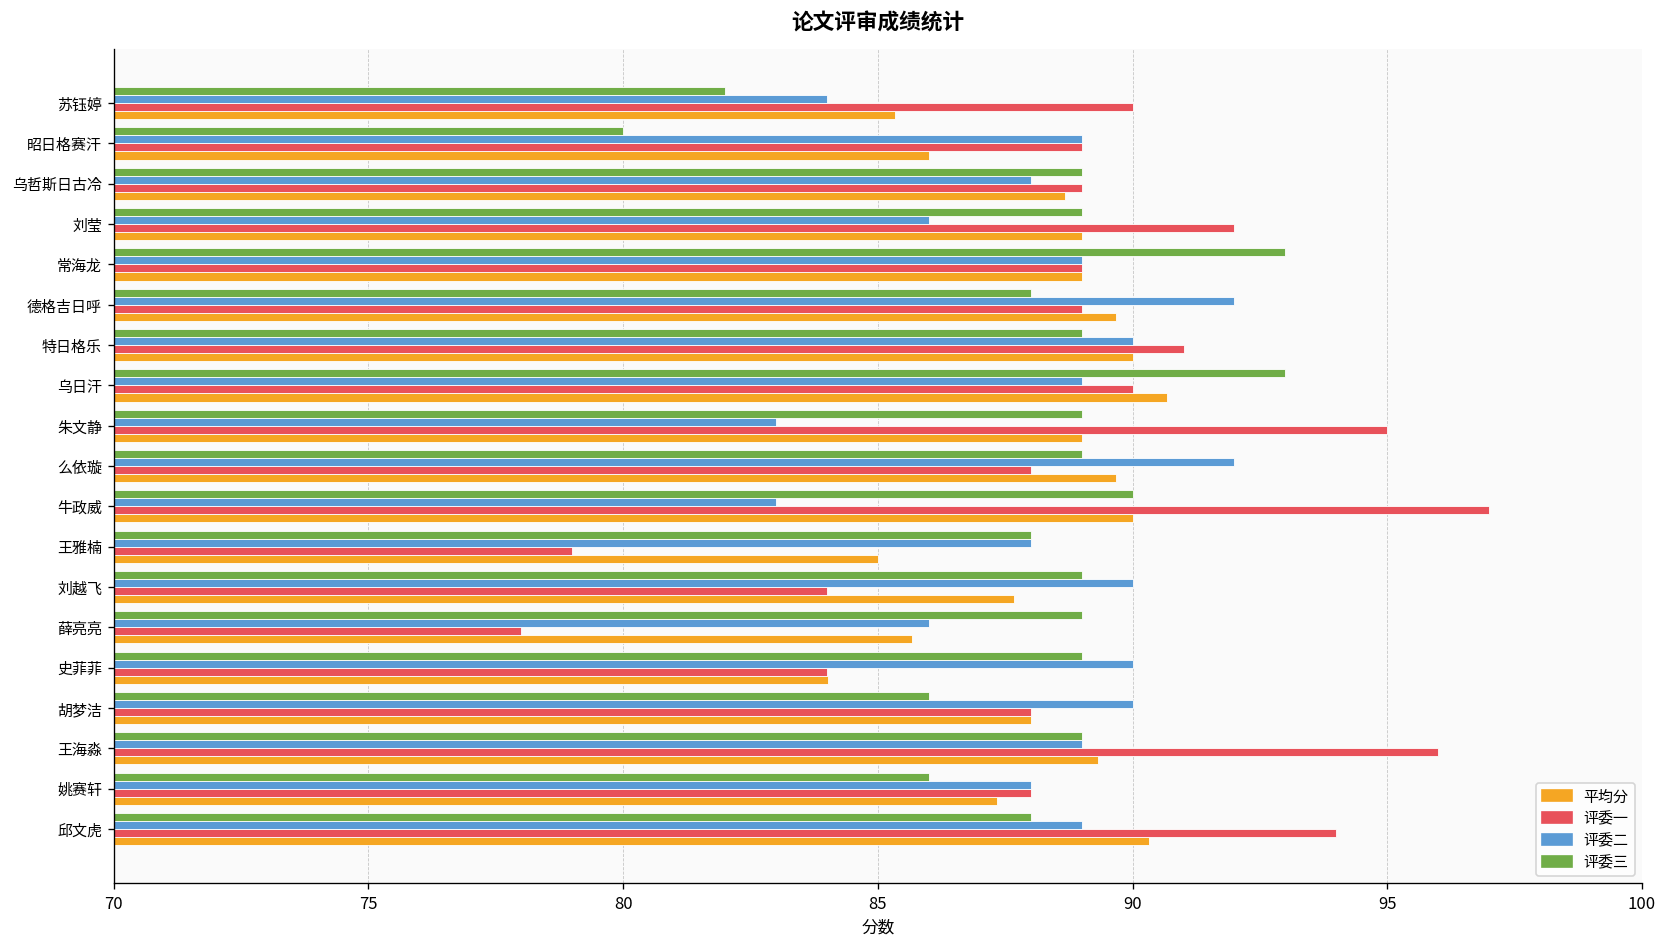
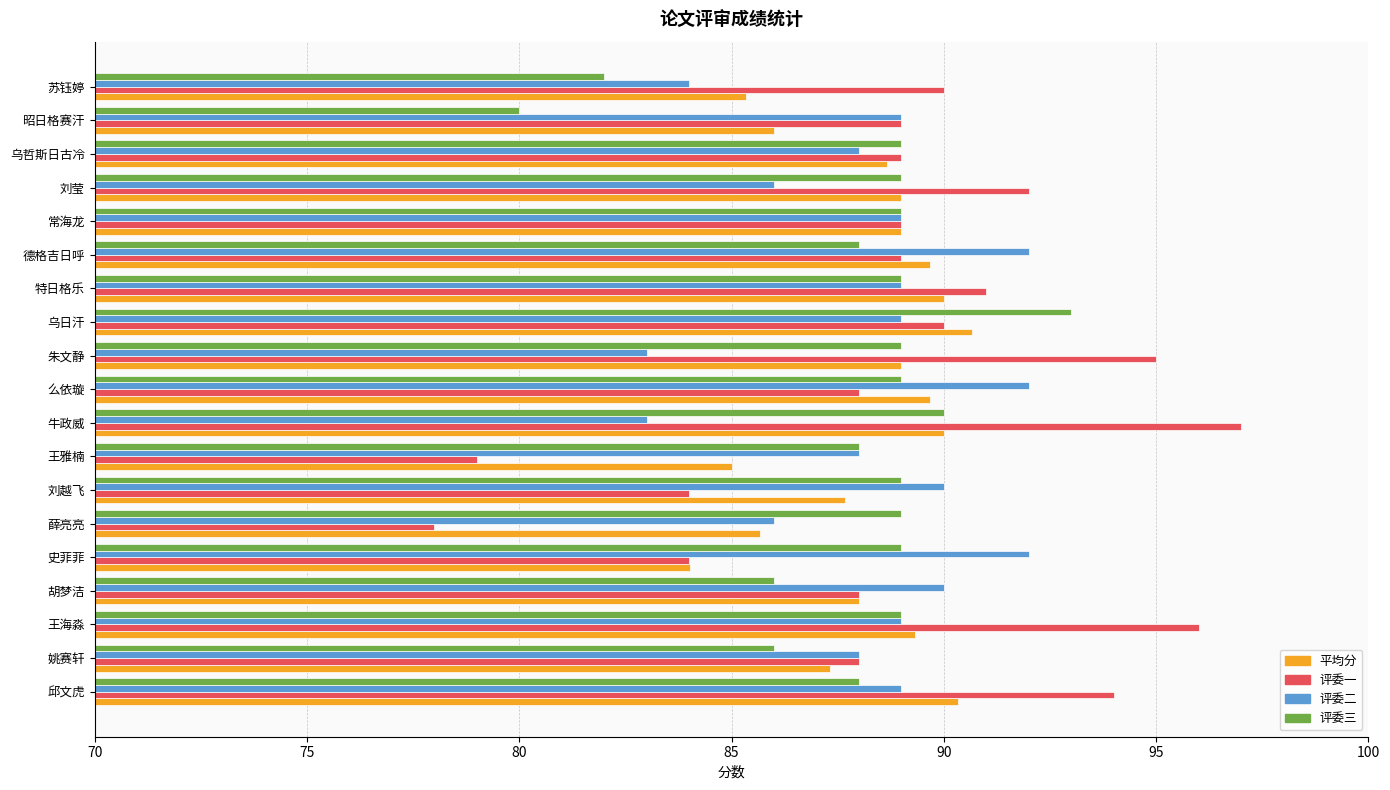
  {
    "平均分": {
      "苏钰婷": 85.3,
      "昭日格赛汗": 86,
      "乌哲斯日古冷": 88.7,
      "刘莹": 89,
      "常海龙": 89,
      "德格吉日呼": 89.7,
      "特日格乐": 90,
      "乌日汗": 90.7,
      "朱文静": 89,
      "么依璇": 89.7,
      "牛政威": 90,
      "王雅楠": 85,
      "刘越飞": 87.7,
      "薛亮亮": 85.7,
      "史菲菲": 84,
      "胡梦洁": 88,
      "王海淼": 89.3,
      "姚赛轩": 87.3,
      "邱文虎": 90.3
    },
    "评委一": {
      "苏钰婷": 90,
      "昭日格赛汗": 89,
      "乌哲斯日古冷": 89,
      "刘莹": 92,
      "常海龙": 89,
      "德格吉日呼": 89,
      "特日格乐": 91,
      "乌日汗": 90,
      "朱文静": 95,
      "么依璇": 88,
      "牛政威": 97,
      "王雅楠": 79,
      "刘越飞": 84,
      "薛亮亮": 78,
      "史菲菲": 84,
      "胡梦洁": 88,
      "王海淼": 96,
      "姚赛轩": 88,
      "邱文虎": 94
    },
    "评委二": {
      "苏钰婷": 84,
      "昭日格赛汗": 89,
      "乌哲斯日古冷": 88,
      "刘莹": 86,
      "常海龙": 89,
      "德格吉日呼": 92,
-     "特日格乐": 90,
+     "特日格乐": 89,
      "乌日汗": 89,
      "朱文静": 83,
      "么依璇": 92,
      "牛政威": 83,
      "王雅楠": 88,
      "刘越飞": 90,
      "薛亮亮": 86,
-     "史菲菲": 90,
+     "史菲菲": 92,
      "胡梦洁": 90,
      "王海淼": 89,
      "姚赛轩": 88,
      "邱文虎": 89
    },
    "评委三": {
      "苏钰婷": 82,
      "昭日格赛汗": 80,
      "乌哲斯日古冷": 89,
      "刘莹": 89,
-     "常海龙": 93,
+     "常海龙": 89,
      "德格吉日呼": 88,
      "特日格乐": 89,
      "乌日汗": 93,
      "朱文静": 89,
      "么依璇": 89,
      "牛政威": 90,
      "王雅楠": 88,
      "刘越飞": 89,
      "薛亮亮": 89,
      "史菲菲": 89,
      "胡梦洁": 86,
      "王海淼": 89,
      "姚赛轩": 86,
      "邱文虎": 88
    }
  }
